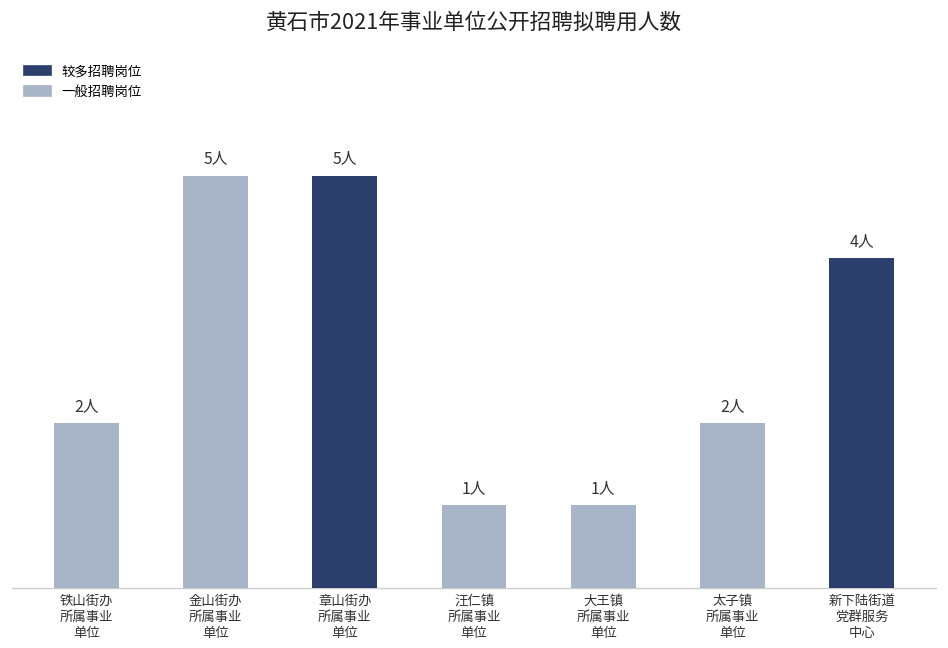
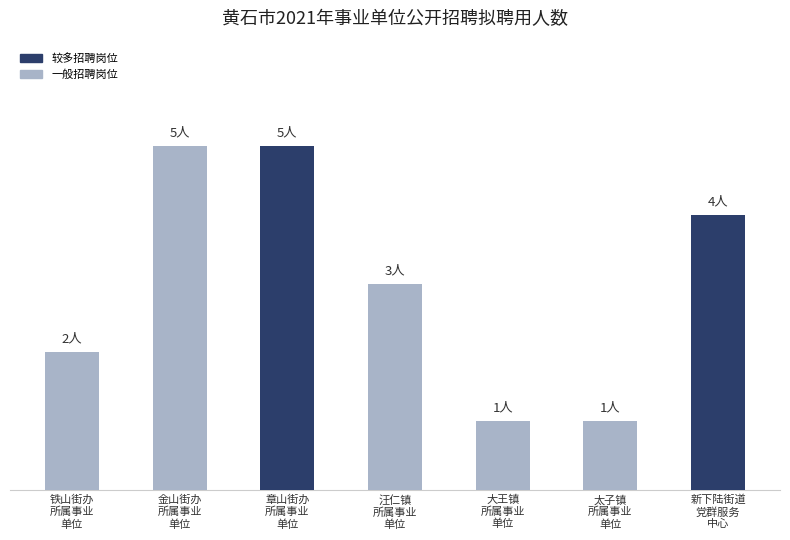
  {
    "铁山街办 所属事业 单位": "2人",
    "金山街办 所属事业 单位": "5人",
    "章山街办 所属事业 单位": "5人",
-   "汪仁镇 所属事业 单位": "1人",
+   "汪仁镇 所属事业 单位": "3人",
    "大王镇 所属事业 单位": "1人",
-   "太子镇 所属事业 单位": "2人",
+   "太子镇 所属事业 单位": "1人",
    "新下陆街道 党群服务 中心": "4人"
  }
